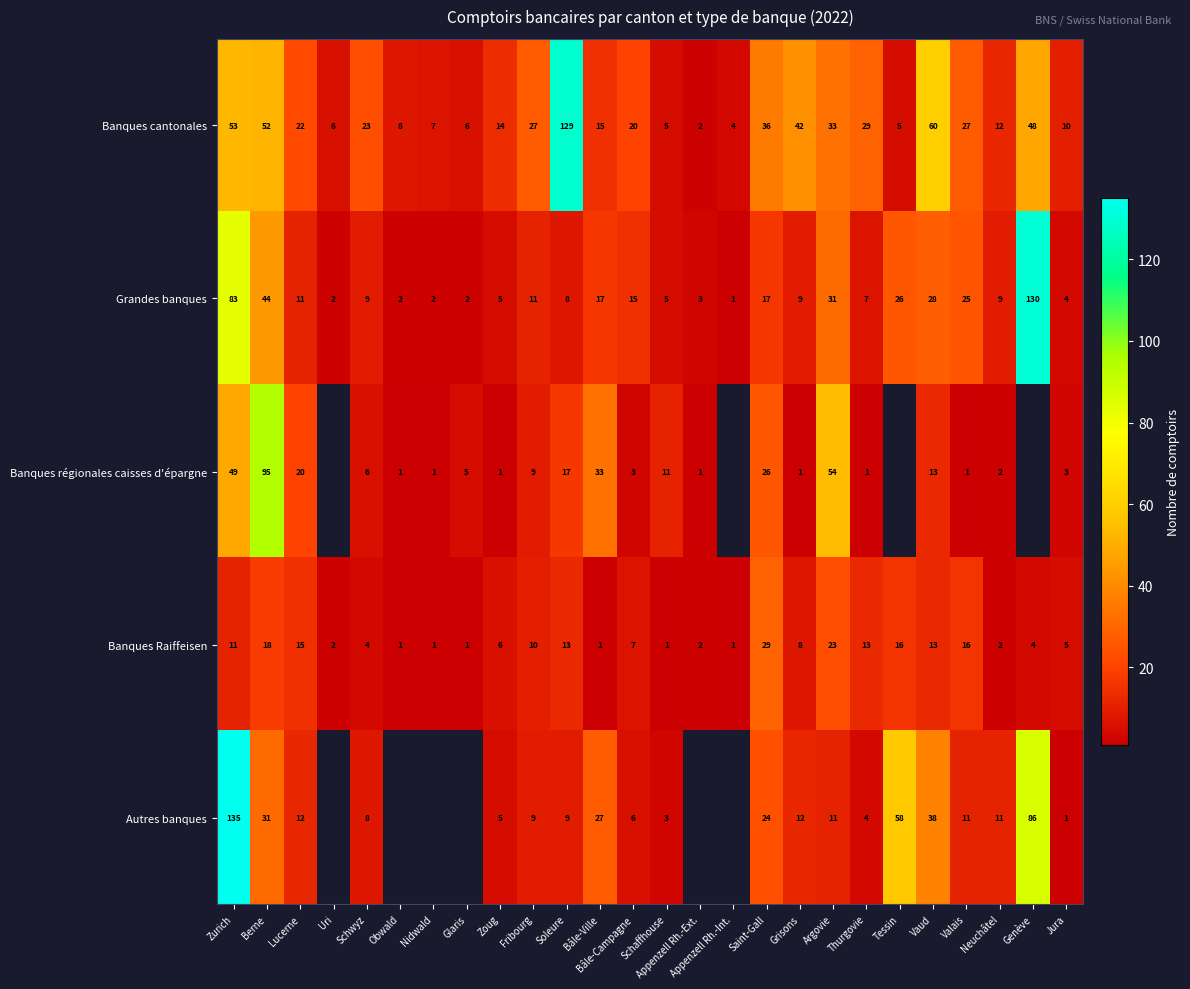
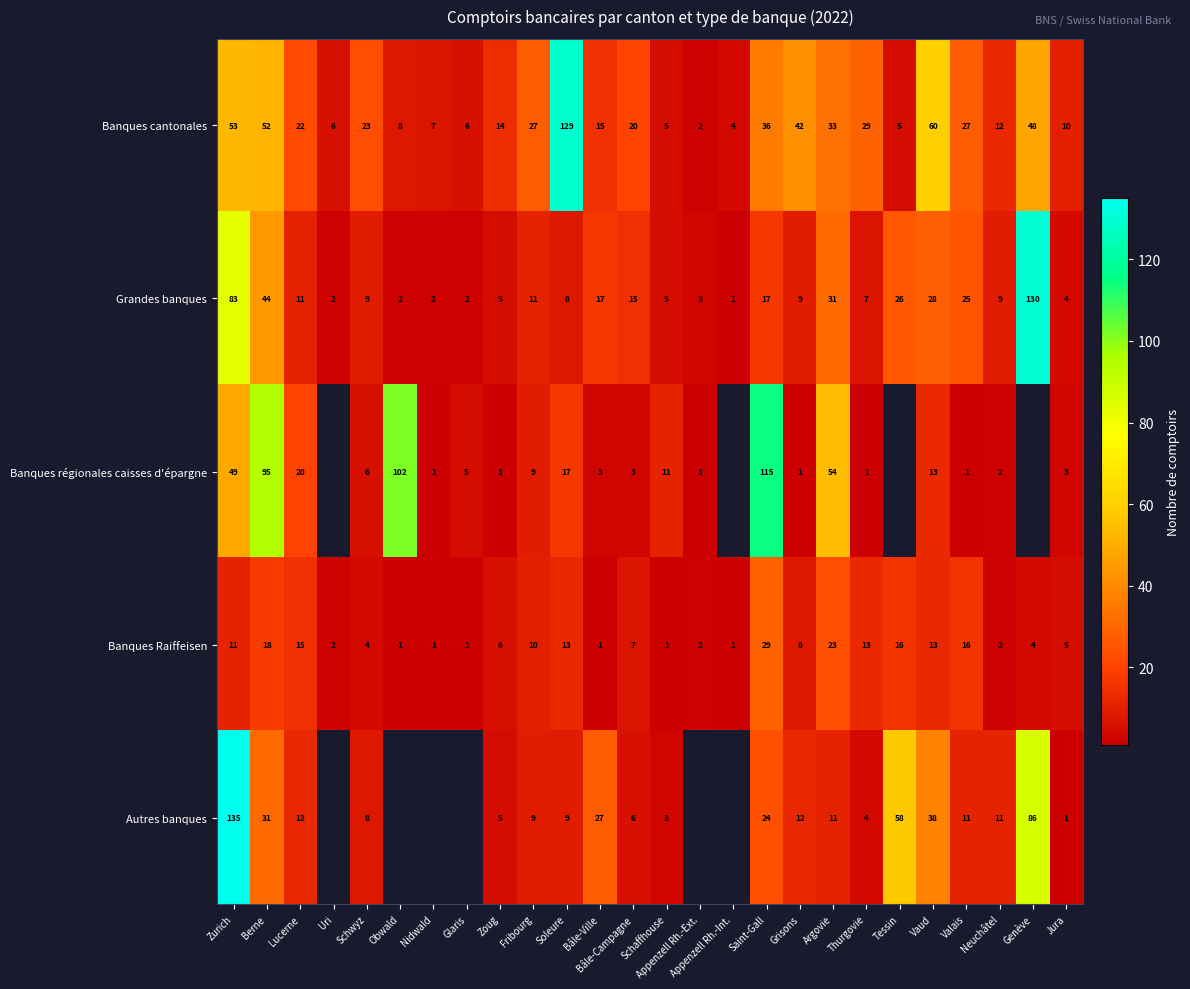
  {
    "Banques cantonales": {
      "Zurich": 53,
      "Berne": 52,
      "Lucerne": 22,
      "Uri": 6,
      "Schwyz": 23,
      "Obwald": 8,
      "Nidwald": 7,
      "Glaris": 6,
      "Zoug": 14,
      "Fribourg": 27,
      "Soleure": 129,
      "Bâle-Ville": 15,
      "Bâle-Campagne": 20,
      "Schaffhouse": 5,
      "Appenzell Rh.-Ext.": 2,
      "Appenzell Rh.-Int.": 4,
      "Saint-Gall": 36,
      "Grisons": 42,
      "Argovie": 33,
      "Thurgovie": 29,
      "Tessin": 5,
      "Vaud": 60,
      "Valais": 27,
      "Neuchâtel": 12,
      "Genève": 48,
      "Jura": 10
    },
    "Grandes banques": {
      "Zurich": 83,
      "Berne": 44,
      "Lucerne": 11,
      "Uri": 2,
      "Schwyz": 9,
      "Obwald": 2,
      "Nidwald": 2,
      "Glaris": 2,
      "Zoug": 5,
      "Fribourg": 11,
      "Soleure": 8,
      "Bâle-Ville": 17,
      "Bâle-Campagne": 15,
      "Schaffhouse": 5,
      "Appenzell Rh.-Ext.": 3,
      "Appenzell Rh.-Int.": 1,
      "Saint-Gall": 17,
      "Grisons": 9,
      "Argovie": 31,
      "Thurgovie": 7,
      "Tessin": 26,
      "Vaud": 28,
      "Valais": 25,
      "Neuchâtel": 9,
      "Genève": 130,
      "Jura": 4
    },
    "Banques régionales caisses d'épargne": {
      "Zurich": 49,
      "Berne": 95,
      "Lucerne": 20,
      "Schwyz": 6,
-     "Obwald": 1,
+     "Obwald": 102,
      "Nidwald": 1,
      "Glaris": 5,
      "Zoug": 1,
      "Fribourg": 9,
      "Soleure": 17,
-     "Bâle-Ville": 33,
+     "Bâle-Ville": 3,
      "Bâle-Campagne": 3,
      "Schaffhouse": 11,
      "Appenzell Rh.-Ext.": 1,
-     "Saint-Gall": 26,
+     "Saint-Gall": 115,
      "Grisons": 1,
      "Argovie": 54,
      "Thurgovie": 1,
      "Vaud": 13,
      "Valais": 1,
      "Neuchâtel": 2,
      "Jura": 3
    },
    "Banques Raiffeisen": {
      "Zurich": 11,
      "Berne": 18,
      "Lucerne": 15,
      "Uri": 2,
      "Schwyz": 4,
      "Obwald": 1,
      "Nidwald": 1,
      "Glaris": 1,
      "Zoug": 6,
      "Fribourg": 10,
      "Soleure": 13,
      "Bâle-Ville": 1,
      "Bâle-Campagne": 7,
      "Schaffhouse": 1,
      "Appenzell Rh.-Ext.": 2,
      "Appenzell Rh.-Int.": 1,
      "Saint-Gall": 29,
      "Grisons": 8,
      "Argovie": 23,
      "Thurgovie": 13,
      "Tessin": 16,
      "Vaud": 13,
      "Valais": 16,
      "Neuchâtel": 2,
      "Genève": 4,
      "Jura": 5
    },
    "Autres banques": {
      "Zurich": 135,
      "Berne": 31,
      "Lucerne": 12,
      "Schwyz": 8,
      "Zoug": 5,
      "Fribourg": 9,
      "Soleure": 9,
      "Bâle-Ville": 27,
      "Bâle-Campagne": 6,
      "Schaffhouse": 3,
      "Saint-Gall": 24,
      "Grisons": 12,
      "Argovie": 11,
      "Thurgovie": 4,
      "Tessin": 58,
      "Vaud": 38,
      "Valais": 11,
      "Neuchâtel": 11,
      "Genève": 86,
      "Jura": 1
    }
  }
